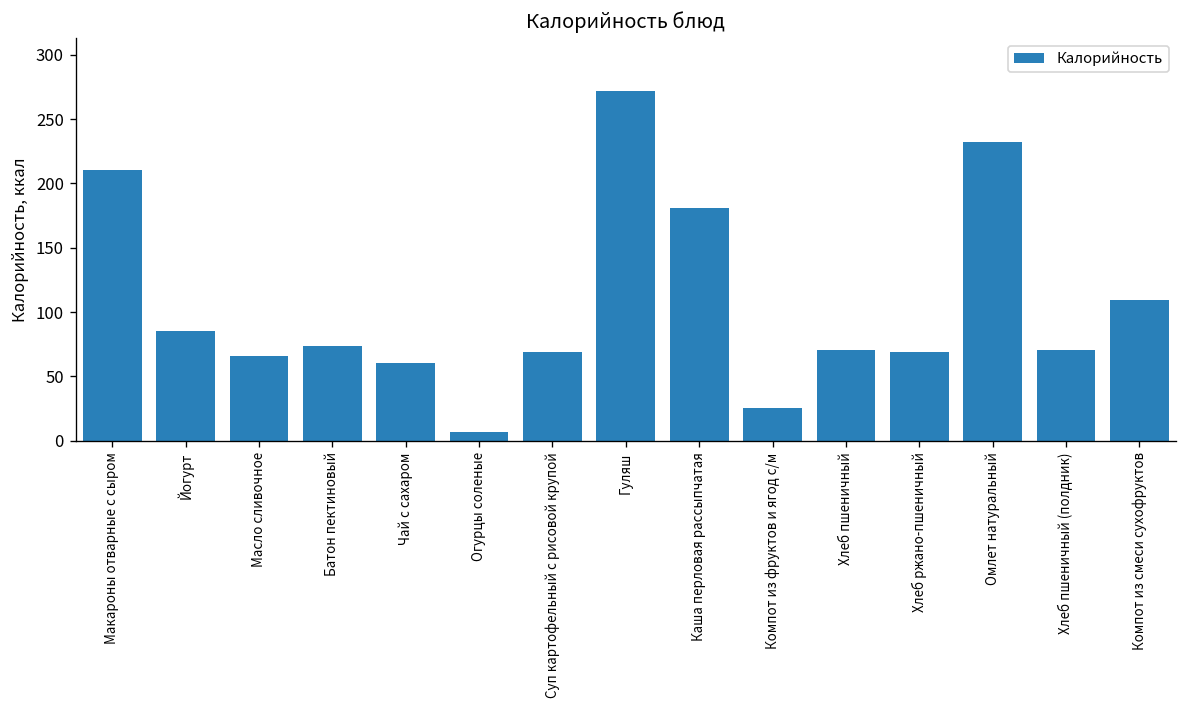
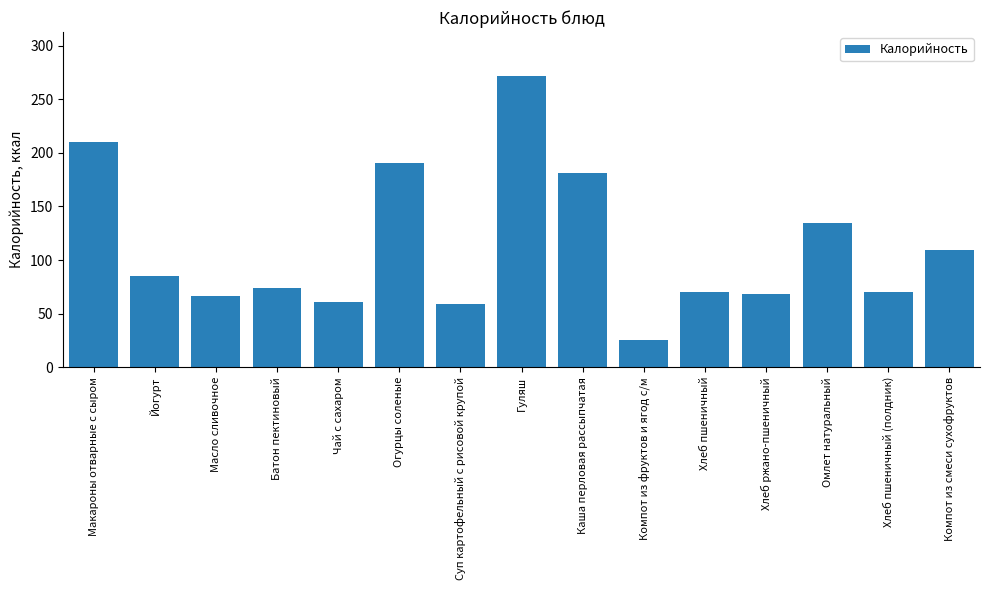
  {
    "Макароны отварные с сыром": 211,
    "Йогурт": 85,
    "Масло сливочное": 66,
    "Батон пектиновый": 74,
    "Чай с сахаром": 60,
-   "Огурцы соленые": 7,
-   "Суп картофельный с рисовой крупой": 69,
+   "Огурцы соленые": 190,
+   "Суп картофельный с рисовой крупой": 59,
    "Гуляш": 272,
    "Каша перловая рассыпчатая": 181,
    "Компот из фруктов и ягод с/м": 25,
    "Хлеб пшеничный": 71,
    "Хлеб ржано-пшеничный": 69,
-   "Омлет натуральный": 232,
+   "Омлет натуральный": 134,
    "Хлеб пшеничный (полдник)": 71,
    "Компот из смеси сухофруктов": 109
  }
